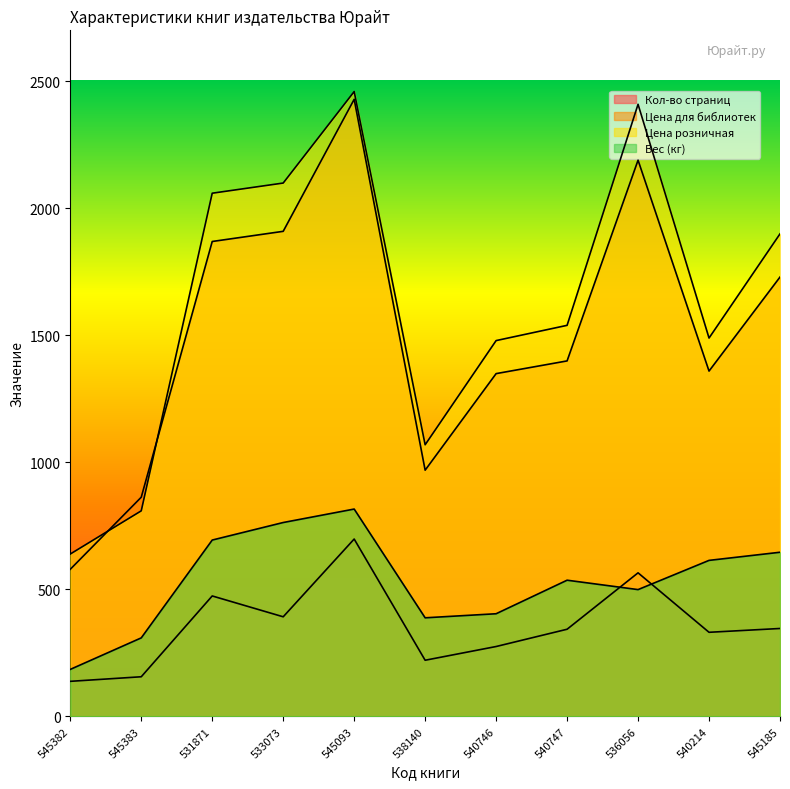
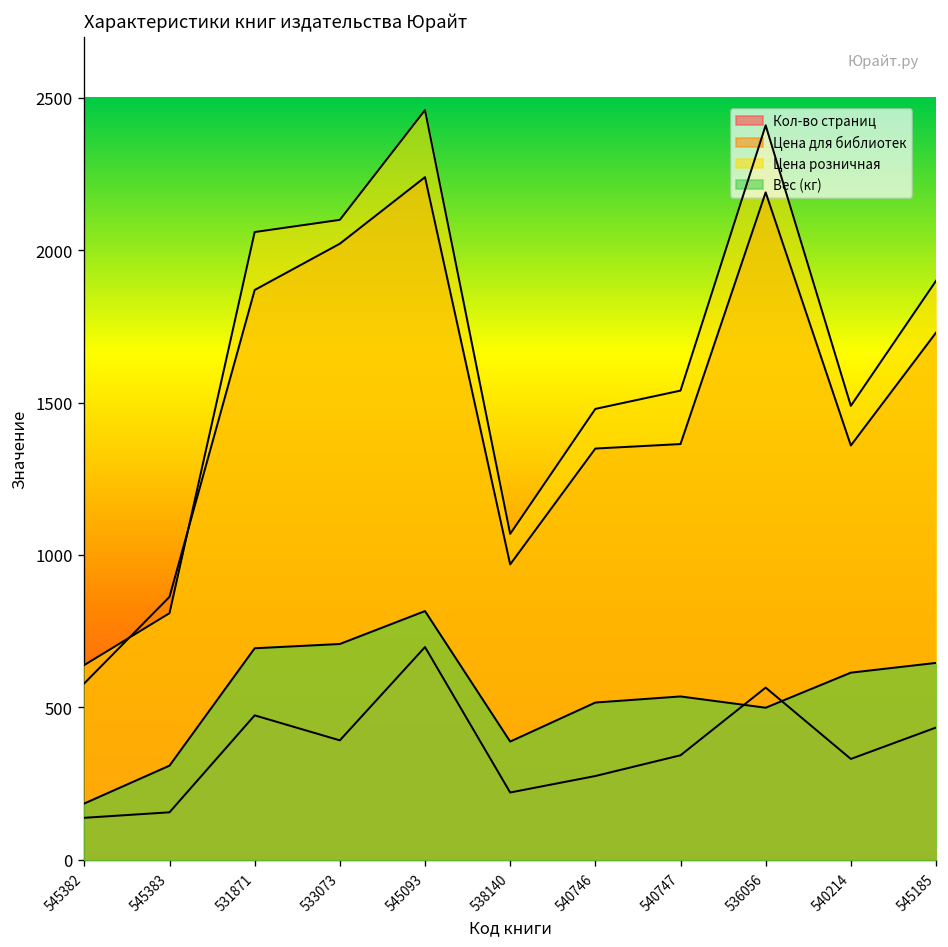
  {
    "Кол-во страниц": {
      "545382": 140,
      "545383": 160,
      "531871": 470,
      "533073": 390,
      "545093": 700,
      "538140": 220,
      "540746": 280,
      "540747": 340,
      "536056": 570,
      "540214": 330,
-     "545185": 350
+     "545185": 430
    },
    "Цена для библиотек": {
      "545382": 580,
      "545383": 860,
      "531871": 1870,
-     "533073": 1910,
-     "545093": 2430,
+     "533073": 2020,
+     "545093": 2240,
      "538140": 970,
      "540746": 1350,
-     "540747": 1400,
+     "540747": 1360,
      "536056": 2190,
      "540214": 1360,
      "545185": 1730
    },
    "Цена розничная": {
      "545382": 640,
      "545383": 810,
      "531871": 2060,
      "533073": 2100,
      "545093": 2460,
      "538140": 1070,
      "540746": 1480,
      "540747": 1540,
      "540214": 1490,
      "545185": 1900
    },
    "Вес (кг)": {
      "545382": 190,
      "545383": 310,
      "531871": 690,
-     "533073": 760,
+     "533073": 710,
      "545093": 820,
      "538140": 390,
-     "540746": 400,
+     "540746": 520,
      "540747": 540,
      "536056": 500,
      "540214": 610,
      "545185": 650
    }
  }
